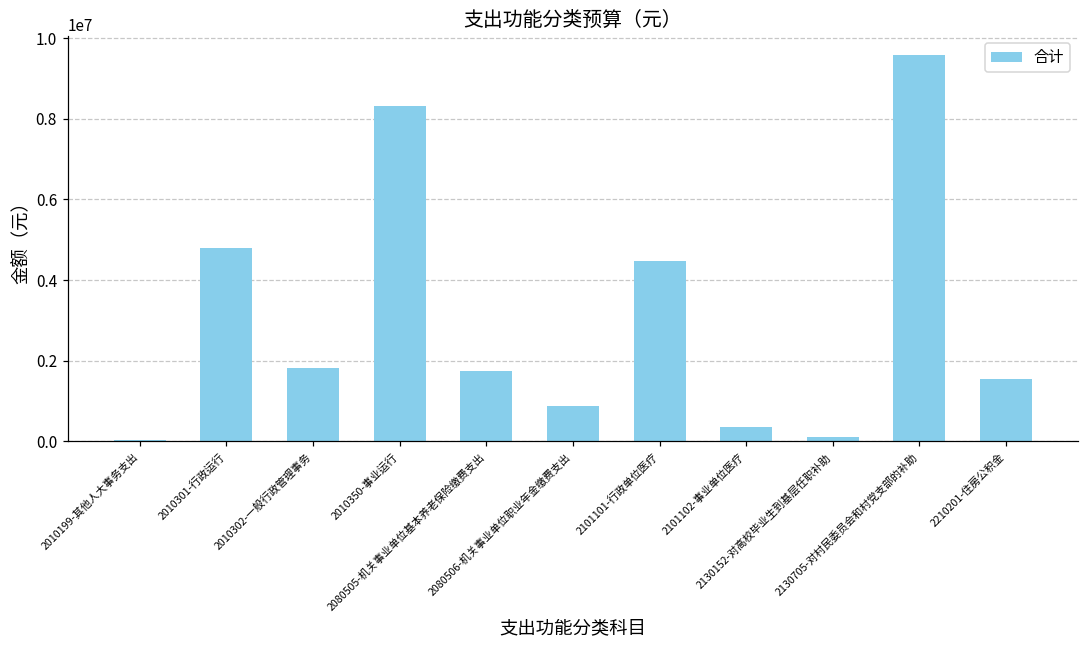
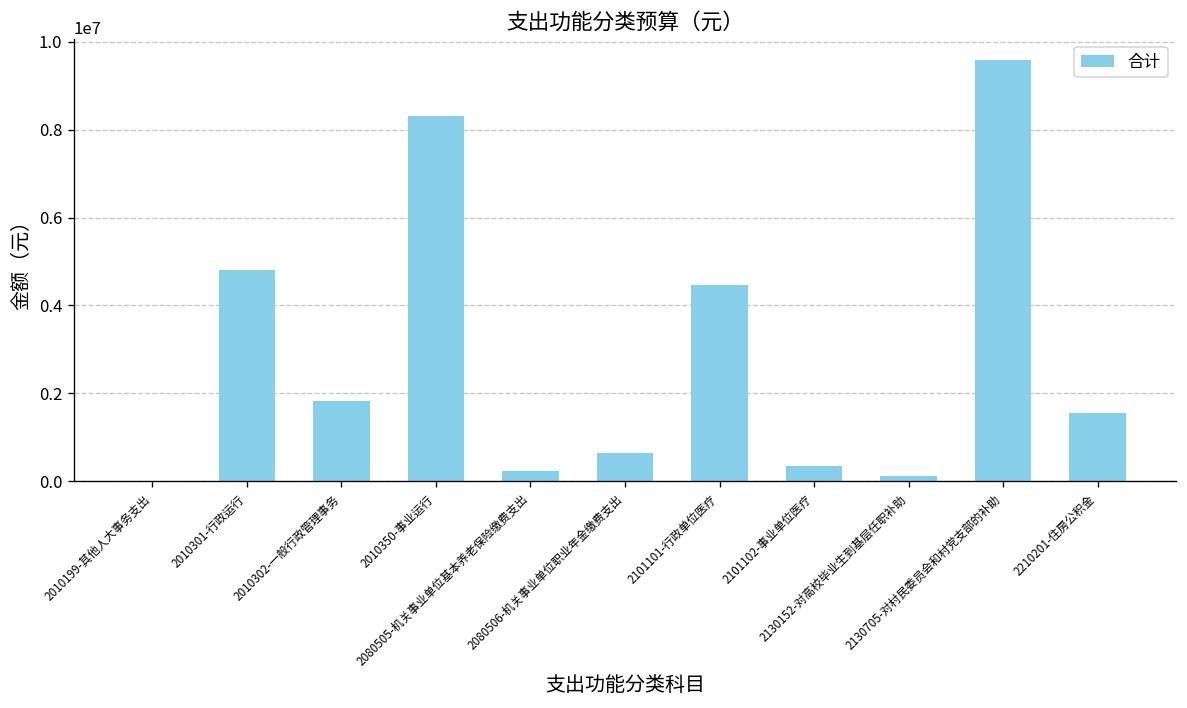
  {
    "2010301-行政运行": 4800000,
    "2010302-一般行政管理事务": 1800000,
    "2010350-事业运行": 8300000,
-   "2080505-机关事业单位基本养老保险缴费支出": 1800000,
-   "2080506-机关事业单位职业年金缴费支出": 900000,
+   "2080505-机关事业单位基本养老保险缴费支出": 200000,
+   "2080506-机关事业单位职业年金缴费支出": 600000,
    "2101101-行政单位医疗": 4500000,
    "2101102-事业单位医疗": 300000,
    "2130152-对高校毕业生到基层任职补助": 100000,
    "2130705-对村民委员会和村党支部的补助": 9600000,
    "2210201-住房公积金": 1500000
  }
